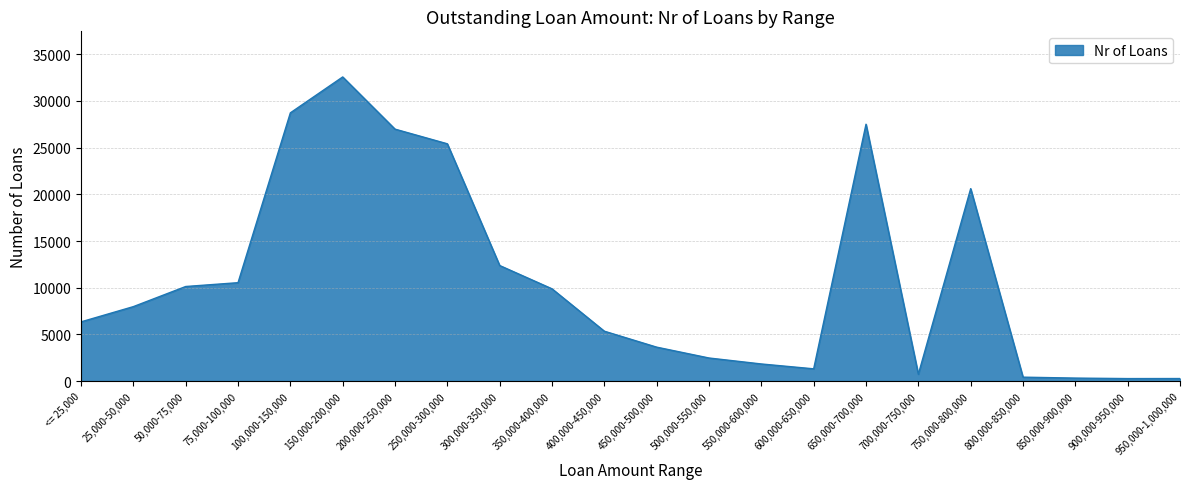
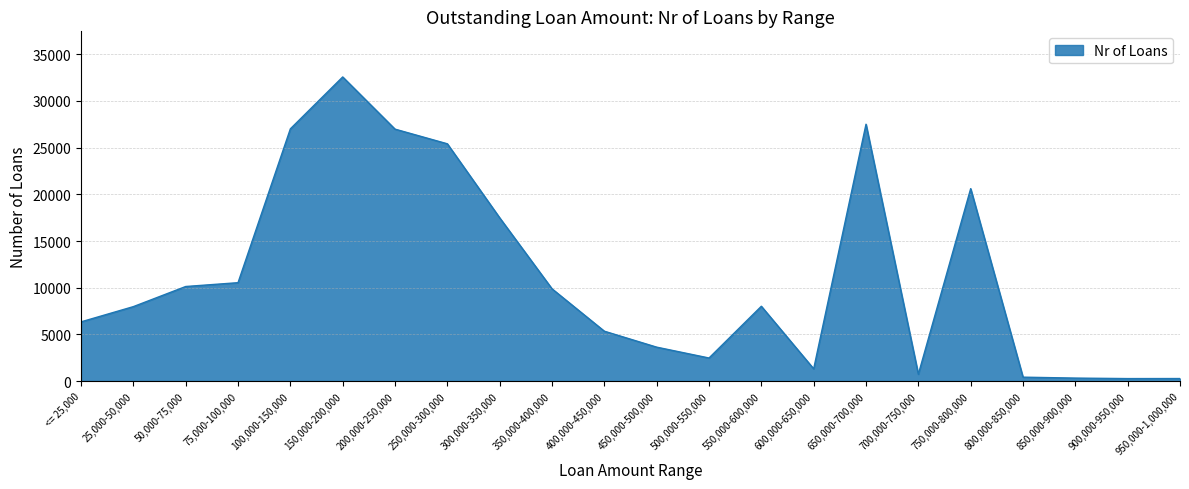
  {
    "<= 25,000": 6000,
    "25,000-50,000": 8000,
    "50,000-75,000": 10000,
    "75,000-100,000": 11000,
-   "100,000-150,000": 29000,
+   "100,000-150,000": 27000,
    "150,000-200,000": 33000,
    "200,000-250,000": 27000,
    "250,000-300,000": 25000,
-   "300,000-350,000": 12000,
+   "300,000-350,000": 17000,
    "350,000-400,000": 10000,
    "400,000-450,000": 5000,
    "450,000-500,000": 4000,
    "500,000-550,000": 2000,
-   "550,000-600,000": 2000,
+   "550,000-600,000": 8000,
    "600,000-650,000": 1000,
    "650,000-700,000": 28000,
    "700,000-750,000": 1000,
    "750,000-800,000": 21000,
    "800,000-850,000": 0,
    "850,000-900,000": 0,
    "900,000-950,000": 0,
    "950,000-1,000,000": 0
  }
